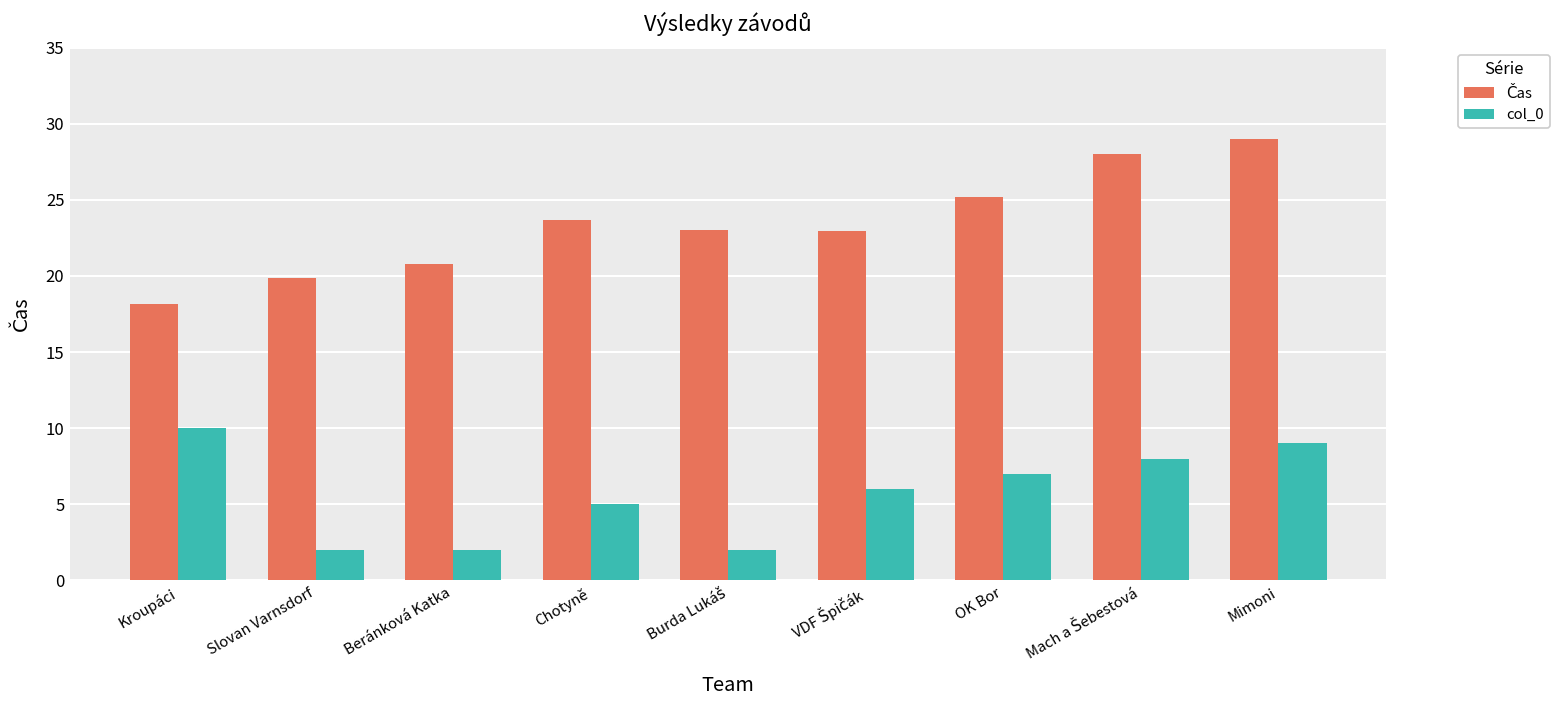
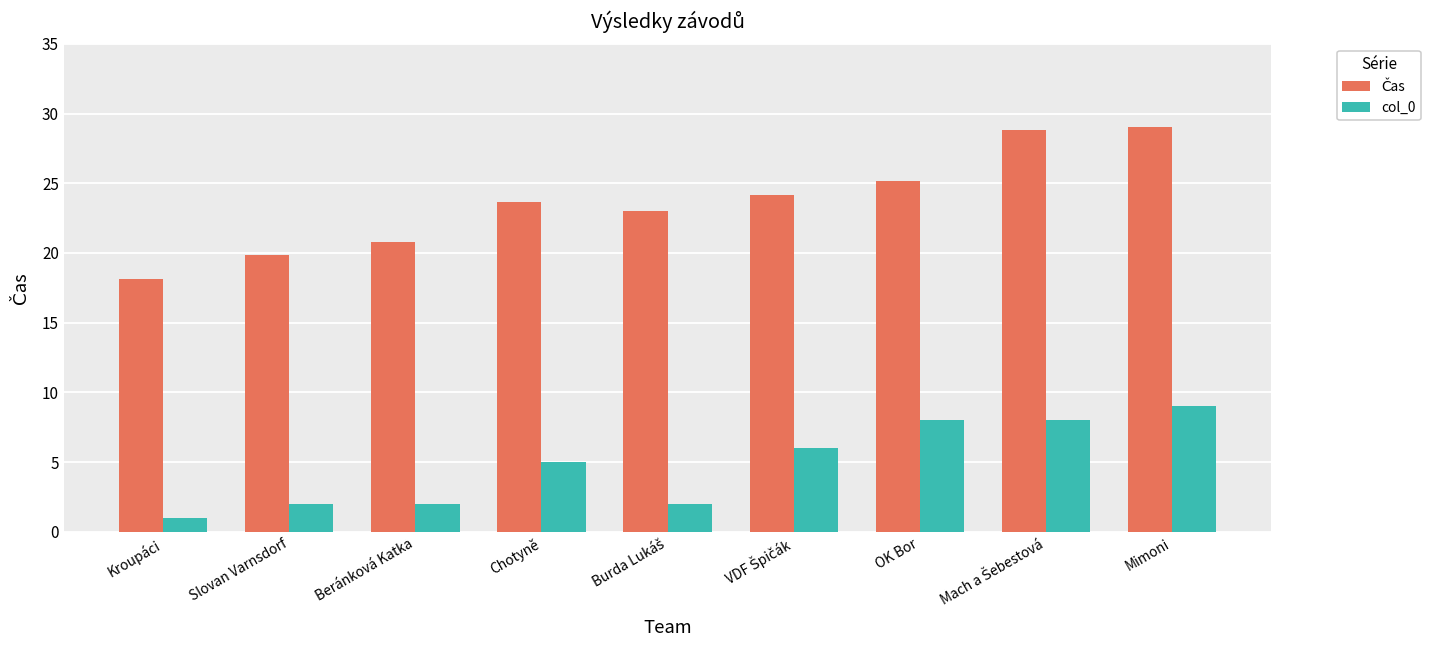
  {
    "Čas": {
      "Kroupáci": 18.2,
      "Slovan Varnsdorf": 19.9,
      "Beránková Katka": 20.8,
      "Chotyně": 23.7,
      "Burda Lukáš": 23.0,
-     "VDF Špičák": 23.0,
+     "VDF Špičák": 24.2,
      "OK Bor": 25.2,
-     "Mach a Šebestová": 28.0,
+     "Mach a Šebestová": 28.9,
      "Mimoni": 29.0
    },
    "col_0": {
-     "Kroupáci": 10,
+     "Kroupáci": 1,
      "Slovan Varnsdorf": 2,
      "Beránková Katka": 2,
      "Chotyně": 5,
      "Burda Lukáš": 2,
      "VDF Špičák": 6,
-     "OK Bor": 7,
+     "OK Bor": 8,
      "Mach a Šebestová": 8,
      "Mimoni": 9
    }
  }
